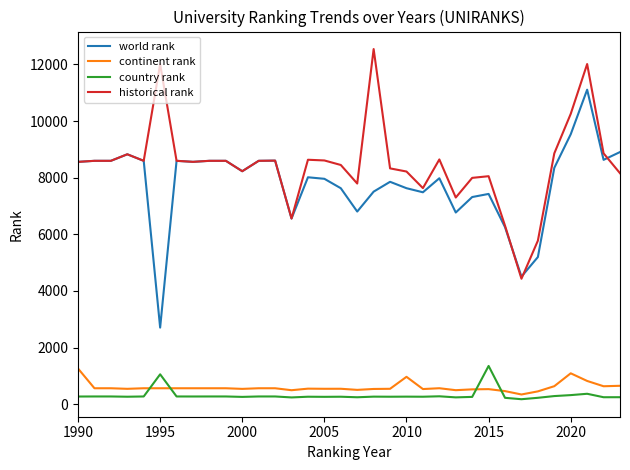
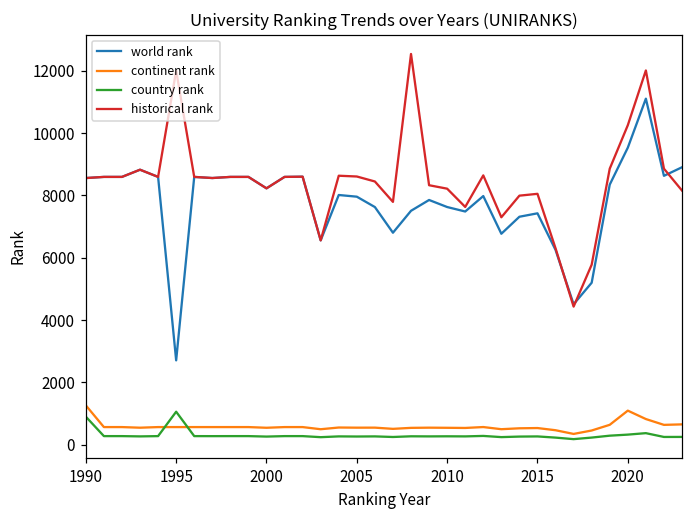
  {
    "world rank": {
      "1995": 2700,
      "2005": 8000,
      "2010": 7600,
      "2015": 7400,
      "2020": 9500
    },
    "continent rank": {
      "1990": 1300,
      "1995": 600,
      "2000": 500,
      "2005": 500,
-     "2010": 1000,
+     "2010": 500,
      "2015": 500,
      "2020": 1100
    },
    "country rank": {
-     "1990": 300,
+     "1990": 900,
      "1995": 1100,
      "2000": 300,
      "2005": 300,
      "2010": 300,
-     "2015": 1400,
+     "2015": 300,
      "2020": 300
    },
    "historical rank": {
      "2005": 8600,
      "2010": 8200,
      "2015": 8100,
      "2020": 10300
    }
  }
